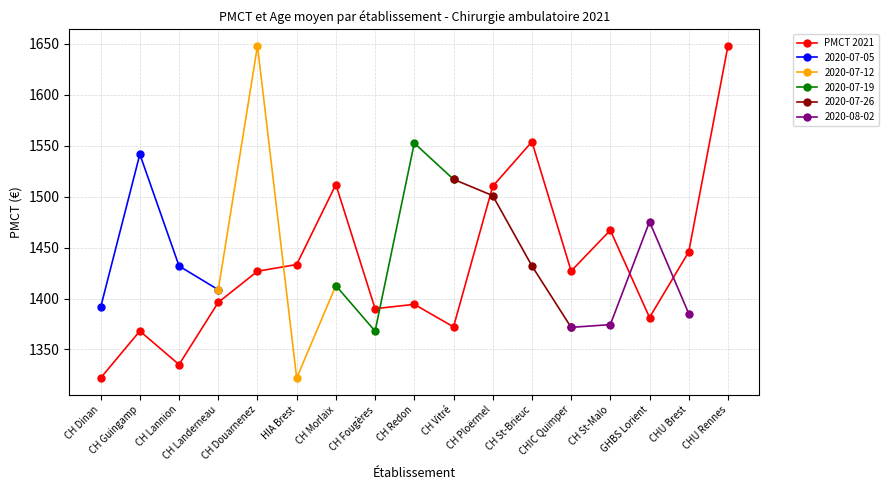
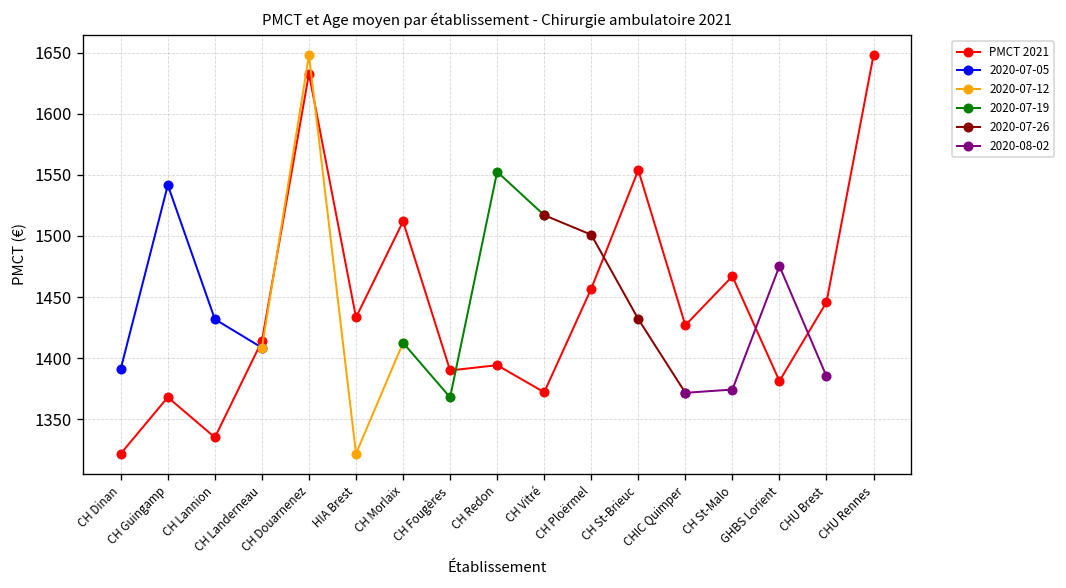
  {
    "PMCT 2021": {
      "CH Dinan": 1322,
      "CH Guingamp": 1368,
      "CH Lannion": 1335,
-     "CH Landerneau": 1396,
-     "CH Douarnenez": 1427,
+     "CH Landerneau": 1414,
+     "CH Douarnenez": 1633,
      "HIA Brest": 1433,
      "CH Morlaix": 1512,
      "CH Fougères": 1390,
      "CH Redon": 1394,
      "CH Vitré": 1372,
-     "CH Ploërmel": 1510,
+     "CH Ploërmel": 1457,
      "CH St-Brieuc": 1554,
      "CHIC Quimper": 1427,
      "CH St-Malo": 1467,
      "GHBS Lorient": 1381,
      "CHU Brest": 1446,
      "CHU Rennes": 1648
    },
    "2020-07-05": {
      "CH Dinan": 1391,
      "CH Guingamp": 1542,
      "CH Lannion": 1432
    },
    "2020-07-12": {
      "CH Douarnenez": 1648,
      "HIA Brest": 1322
    },
    "2020-07-19": {
      "CH Fougères": 1368,
      "CH Redon": 1552
    },
    "2020-07-26": {
      "CH Ploërmel": 1501,
      "CH St-Brieuc": 1432
    },
    "2020-08-02": {
      "CH St-Malo": 1374,
      "GHBS Lorient": 1475,
      "CHU Brest": 1385
    }
  }
